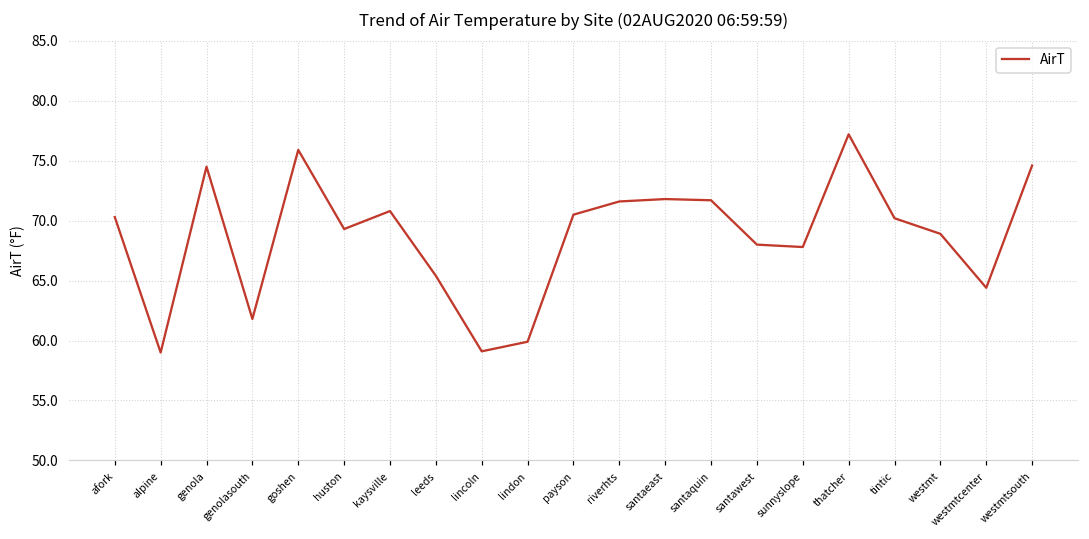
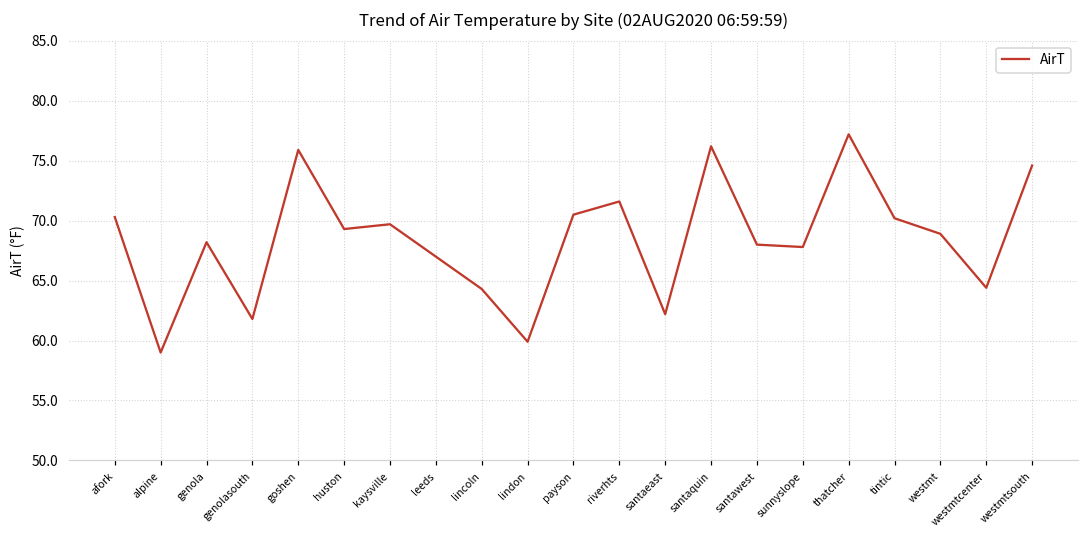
  {
    "afork": 70.3,
    "alpine": 59.0,
-   "genola": 74.5,
+   "genola": 68.2,
    "genolasouth": 61.8,
    "goshen": 75.9,
    "huston": 69.3,
-   "kaysville": 70.8,
-   "leeds": 65.4,
-   "lincoln": 59.1,
+   "kaysville": 69.7,
+   "leeds": 67.0,
+   "lincoln": 64.3,
    "lindon": 59.9,
    "payson": 70.5,
    "riverhts": 71.6,
-   "santaeast": 71.8,
-   "santaquin": 71.7,
+   "santaeast": 62.2,
+   "santaquin": 76.2,
    "santawest": 68.0,
    "sunnyslope": 67.8,
    "thatcher": 77.2,
    "tintic": 70.2,
    "westmt": 68.9,
    "westmtcenter": 64.4,
    "westmtsouth": 74.6
  }
